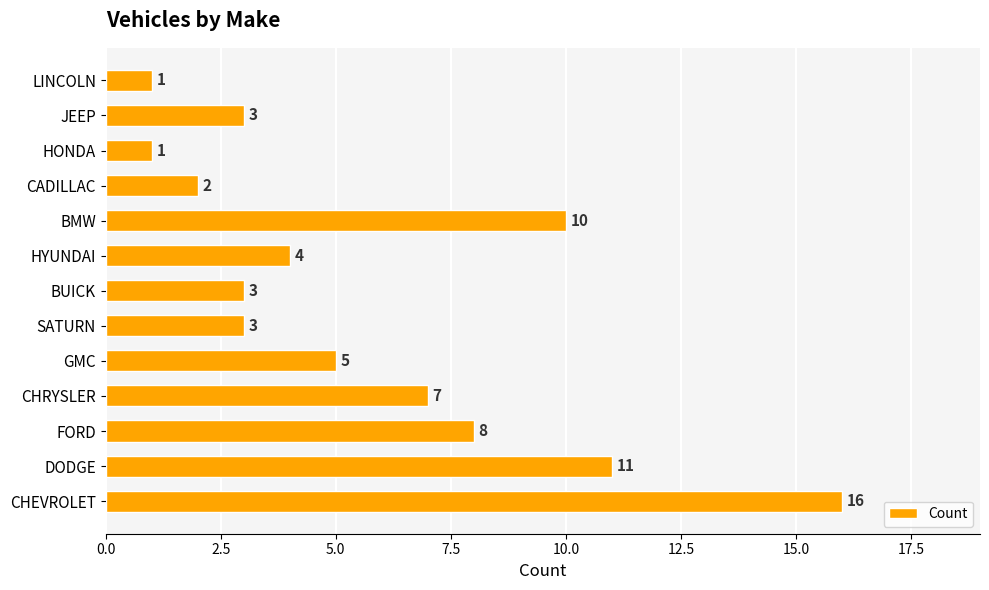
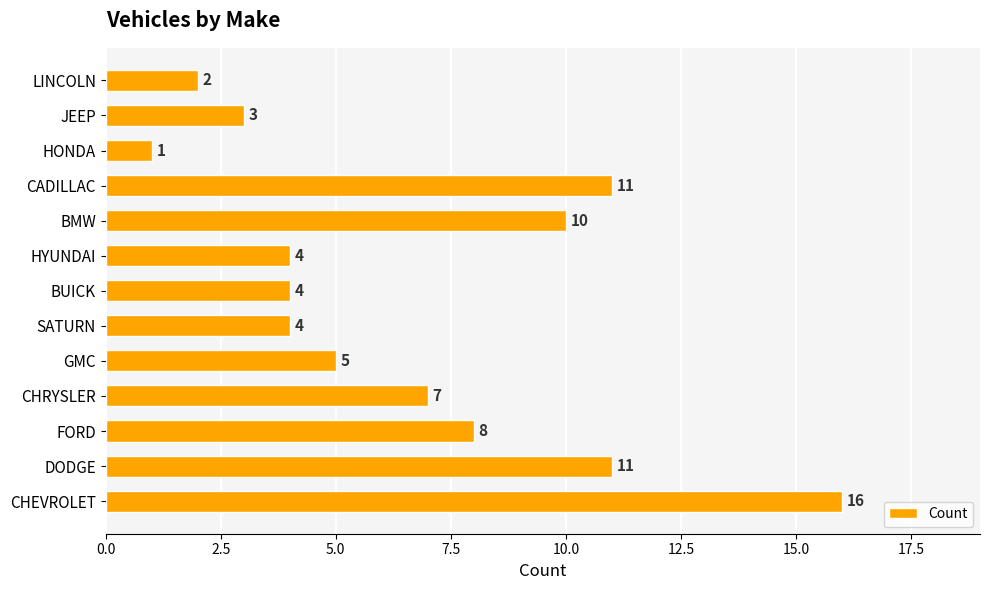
  {
-   "LINCOLN": 1,
+   "LINCOLN": 2,
    "JEEP": 3,
    "HONDA": 1,
-   "CADILLAC": 2,
+   "CADILLAC": 11,
    "BMW": 10,
    "HYUNDAI": 4,
-   "BUICK": 3,
-   "SATURN": 3,
+   "BUICK": 4,
+   "SATURN": 4,
    "GMC": 5,
    "CHRYSLER": 7,
    "FORD": 8,
    "DODGE": 11,
    "CHEVROLET": 16
  }
